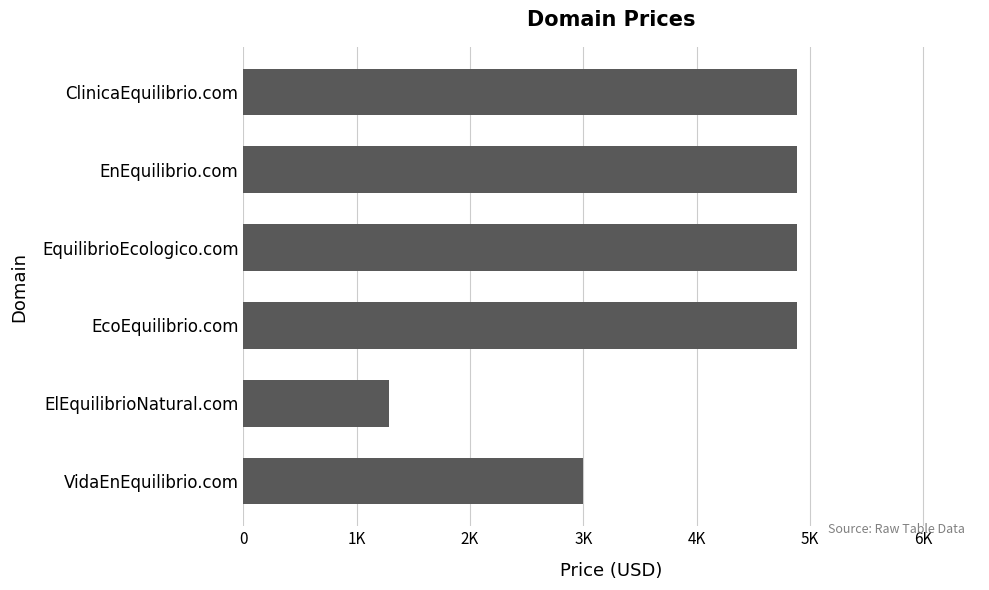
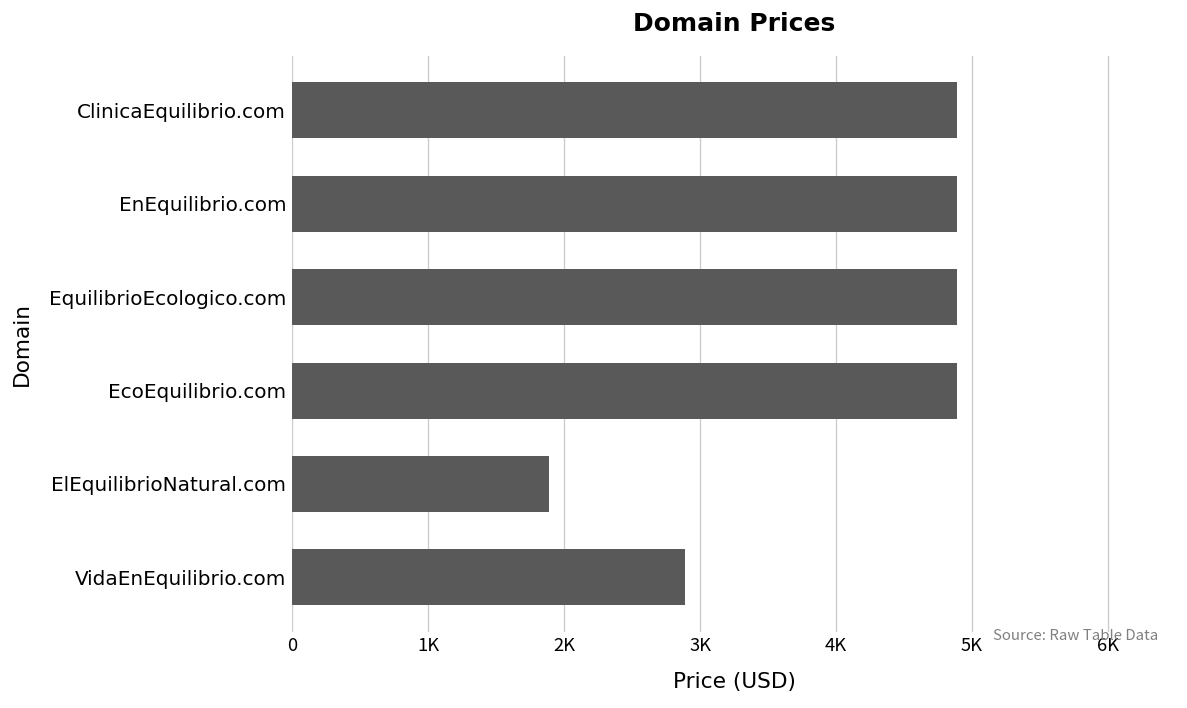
  {
    "ClinicaEquilibrio.com": 4890,
    "EnEquilibrio.com": 4890,
    "EquilibrioEcologico.com": 4890,
    "EcoEquilibrio.com": 4890,
-   "ElEquilibrioNatural.com": 1290,
-   "VidaEnEquilibrio.com": 3000
+   "ElEquilibrioNatural.com": 1890,
+   "VidaEnEquilibrio.com": 2890
  }
